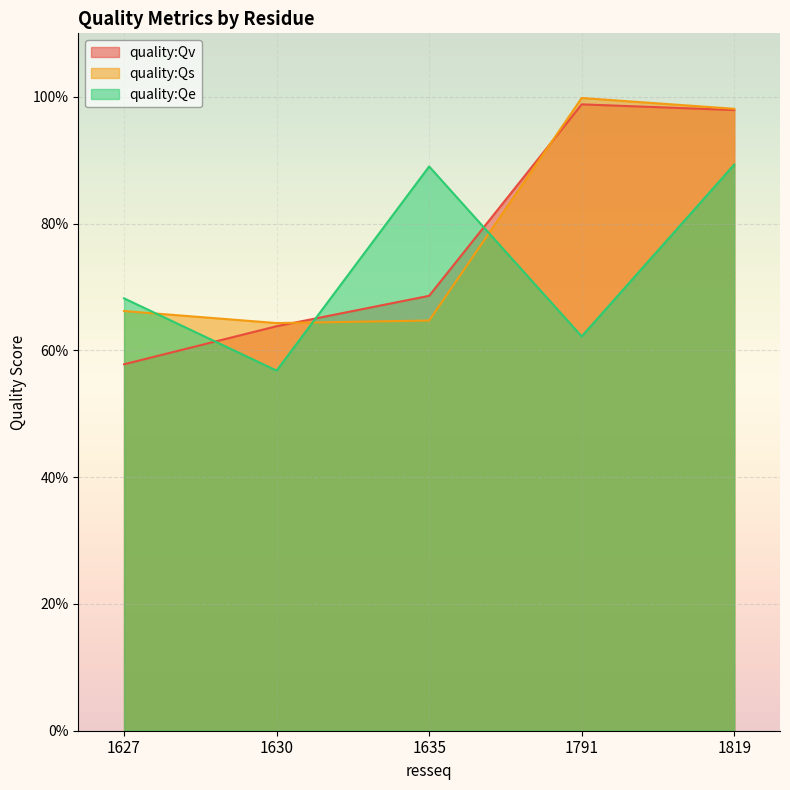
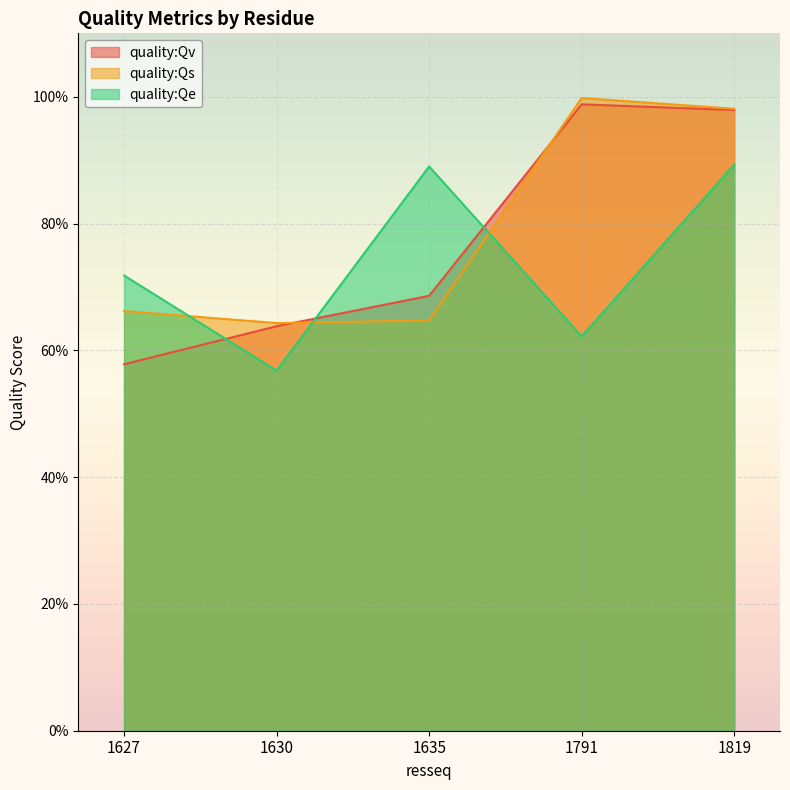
  {
    "quality:Qv": {
      "1627": "58%",
      "1630": "64%",
      "1635": "69%",
      "1791": "99%"
    },
    "quality:Qs": {
      "1627": "66%",
      "1630": "64%",
      "1635": "65%",
      "1791": "100%"
    },
    "quality:Qe": {
-     "1627": "68%",
+     "1627": "72%",
      "1630": "57%",
      "1635": "89%",
      "1791": "62%",
      "1819": "89%"
    }
  }
